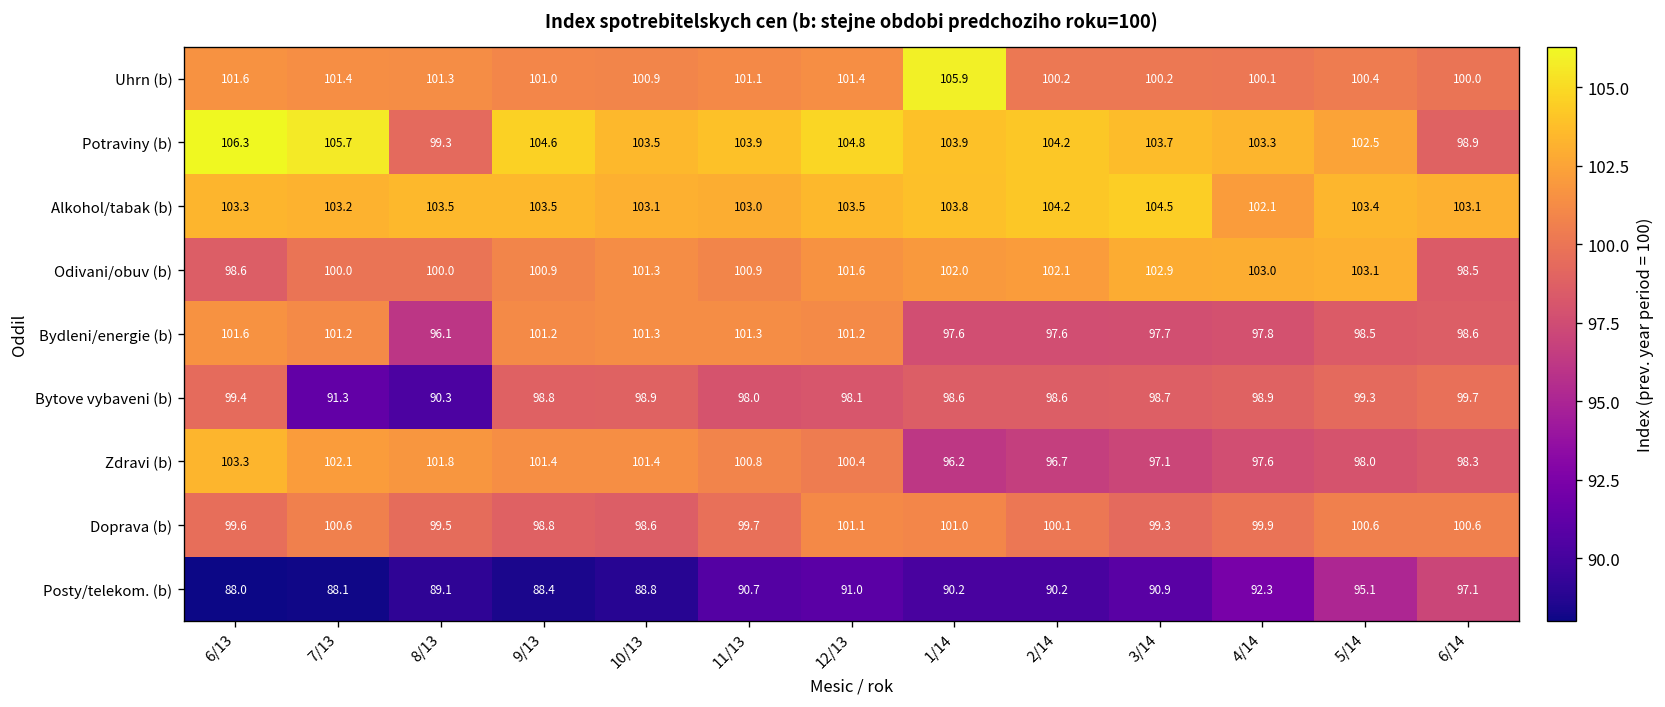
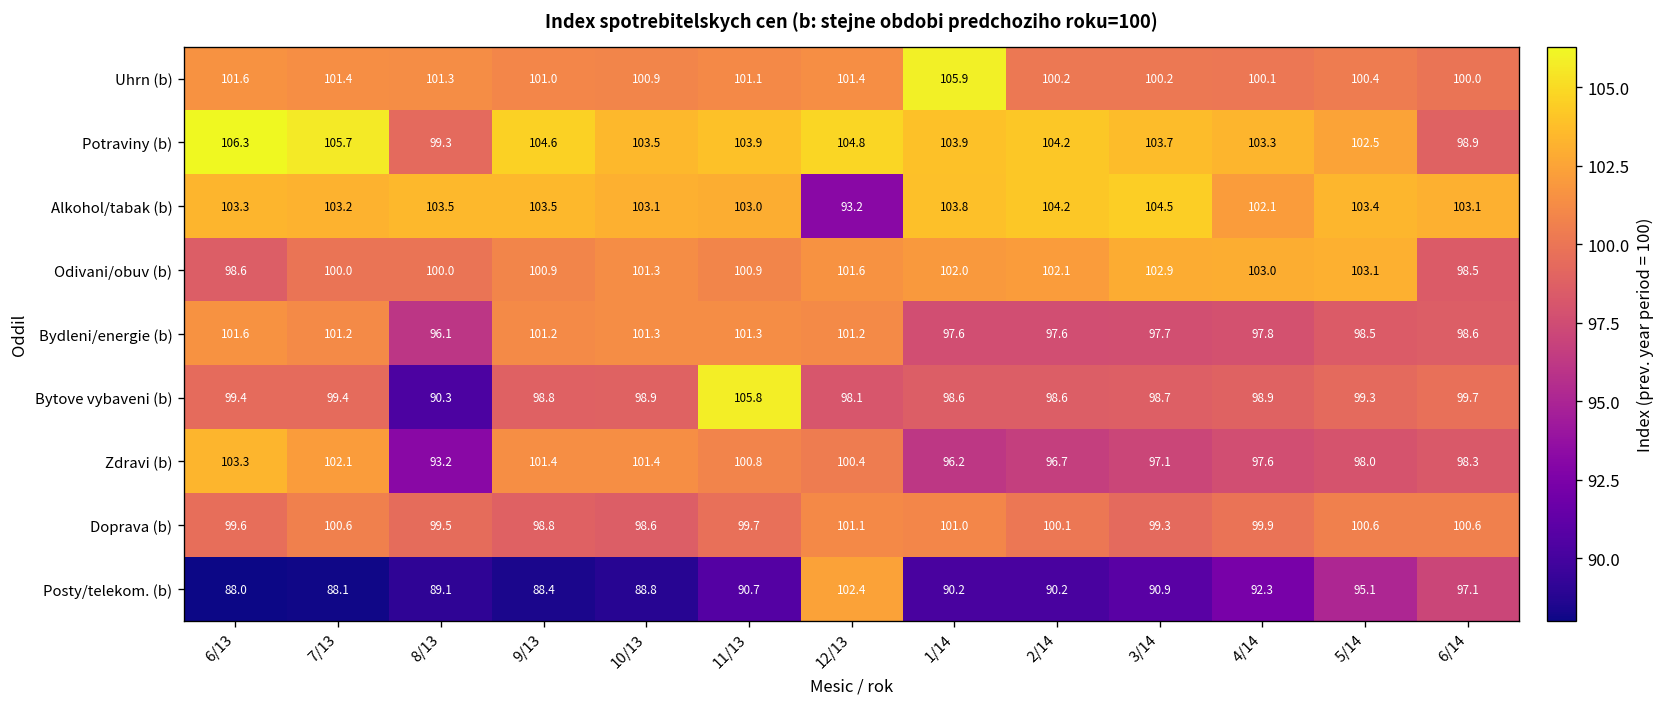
  {
    "Uhrn (b)": {
      "6/13": 101.6,
      "7/13": 101.4,
      "8/13": 101.3,
      "9/13": 101.0,
      "10/13": 100.9,
      "11/13": 101.1,
      "12/13": 101.4,
      "1/14": 105.9,
      "2/14": 100.2,
      "3/14": 100.2,
      "4/14": 100.1,
      "5/14": 100.4,
      "6/14": 100.0
    },
    "Potraviny (b)": {
      "6/13": 106.3,
      "7/13": 105.7,
      "8/13": 99.3,
      "9/13": 104.6,
      "10/13": 103.5,
      "11/13": 103.9,
      "12/13": 104.8,
      "1/14": 103.9,
      "2/14": 104.2,
      "3/14": 103.7,
      "4/14": 103.3,
      "5/14": 102.5,
      "6/14": 98.9
    },
    "Alkohol/tabak (b)": {
      "6/13": 103.3,
      "7/13": 103.2,
      "8/13": 103.5,
      "9/13": 103.5,
      "10/13": 103.1,
      "11/13": 103.0,
-     "12/13": 103.5,
+     "12/13": 93.2,
      "1/14": 103.8,
      "2/14": 104.2,
      "3/14": 104.5,
      "4/14": 102.1,
      "5/14": 103.4,
      "6/14": 103.1
    },
    "Odivani/obuv (b)": {
      "6/13": 98.6,
      "7/13": 100.0,
      "8/13": 100.0,
      "9/13": 100.9,
      "10/13": 101.3,
      "11/13": 100.9,
      "12/13": 101.6,
      "1/14": 102.0,
      "2/14": 102.1,
      "3/14": 102.9,
      "4/14": 103.0,
      "5/14": 103.1,
      "6/14": 98.5
    },
    "Bydleni/energie (b)": {
      "6/13": 101.6,
      "7/13": 101.2,
      "8/13": 96.1,
      "9/13": 101.2,
      "10/13": 101.3,
      "11/13": 101.3,
      "12/13": 101.2,
      "1/14": 97.6,
      "2/14": 97.6,
      "3/14": 97.7,
      "4/14": 97.8,
      "5/14": 98.5,
      "6/14": 98.6
    },
    "Bytove vybaveni (b)": {
      "6/13": 99.4,
-     "7/13": 91.3,
+     "7/13": 99.4,
      "8/13": 90.3,
      "9/13": 98.8,
      "10/13": 98.9,
-     "11/13": 98.0,
+     "11/13": 105.8,
      "12/13": 98.1,
      "1/14": 98.6,
      "2/14": 98.6,
      "3/14": 98.7,
      "4/14": 98.9,
      "5/14": 99.3,
      "6/14": 99.7
    },
    "Zdravi (b)": {
      "6/13": 103.3,
      "7/13": 102.1,
-     "8/13": 101.8,
+     "8/13": 93.2,
      "9/13": 101.4,
      "10/13": 101.4,
      "11/13": 100.8,
      "12/13": 100.4,
      "1/14": 96.2,
      "2/14": 96.7,
      "3/14": 97.1,
      "4/14": 97.6,
      "5/14": 98.0,
      "6/14": 98.3
    },
    "Doprava (b)": {
      "6/13": 99.6,
      "7/13": 100.6,
      "8/13": 99.5,
      "9/13": 98.8,
      "10/13": 98.6,
      "11/13": 99.7,
      "12/13": 101.1,
      "1/14": 101.0,
      "2/14": 100.1,
      "3/14": 99.3,
      "4/14": 99.9,
      "5/14": 100.6,
      "6/14": 100.6
    },
    "Posty/telekom. (b)": {
      "6/13": 88.0,
      "7/13": 88.1,
      "8/13": 89.1,
      "9/13": 88.4,
      "10/13": 88.8,
      "11/13": 90.7,
-     "12/13": 91.0,
+     "12/13": 102.4,
      "1/14": 90.2,
      "2/14": 90.2,
      "3/14": 90.9,
      "4/14": 92.3,
      "5/14": 95.1,
      "6/14": 97.1
    }
  }
